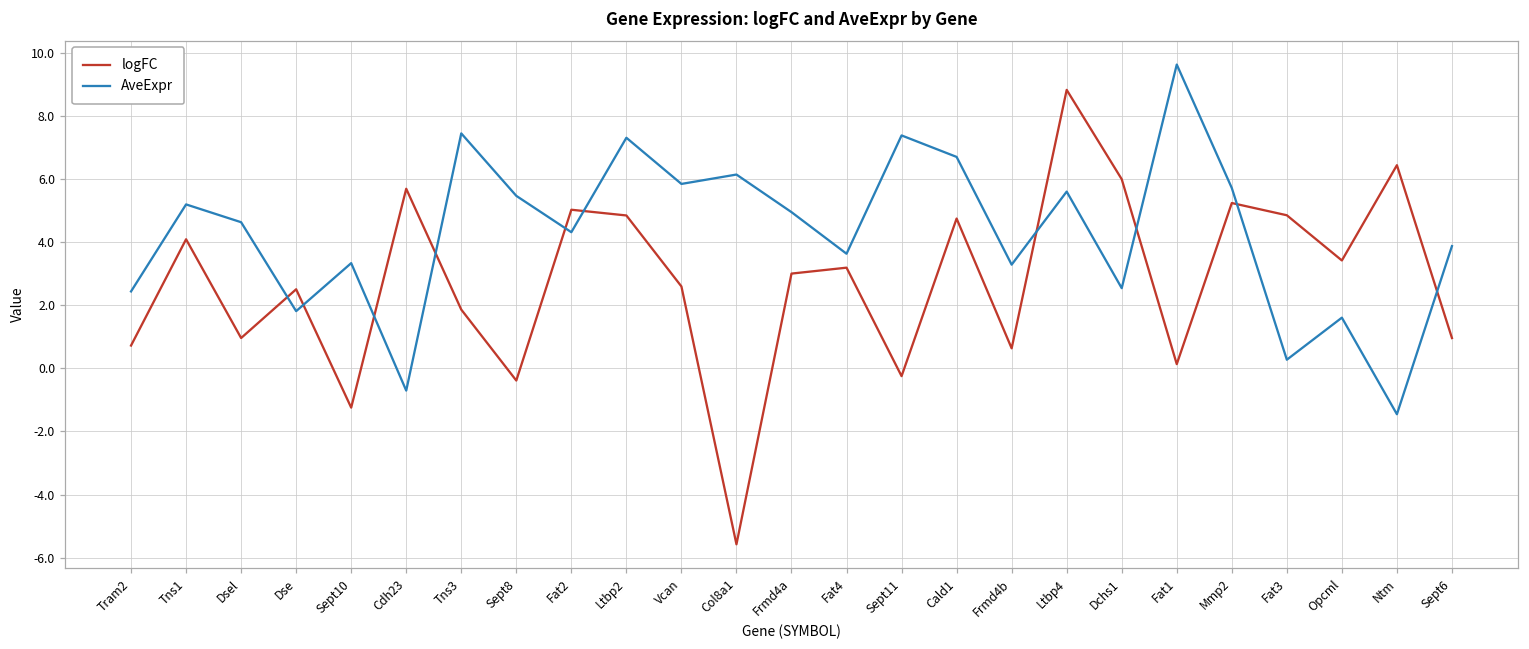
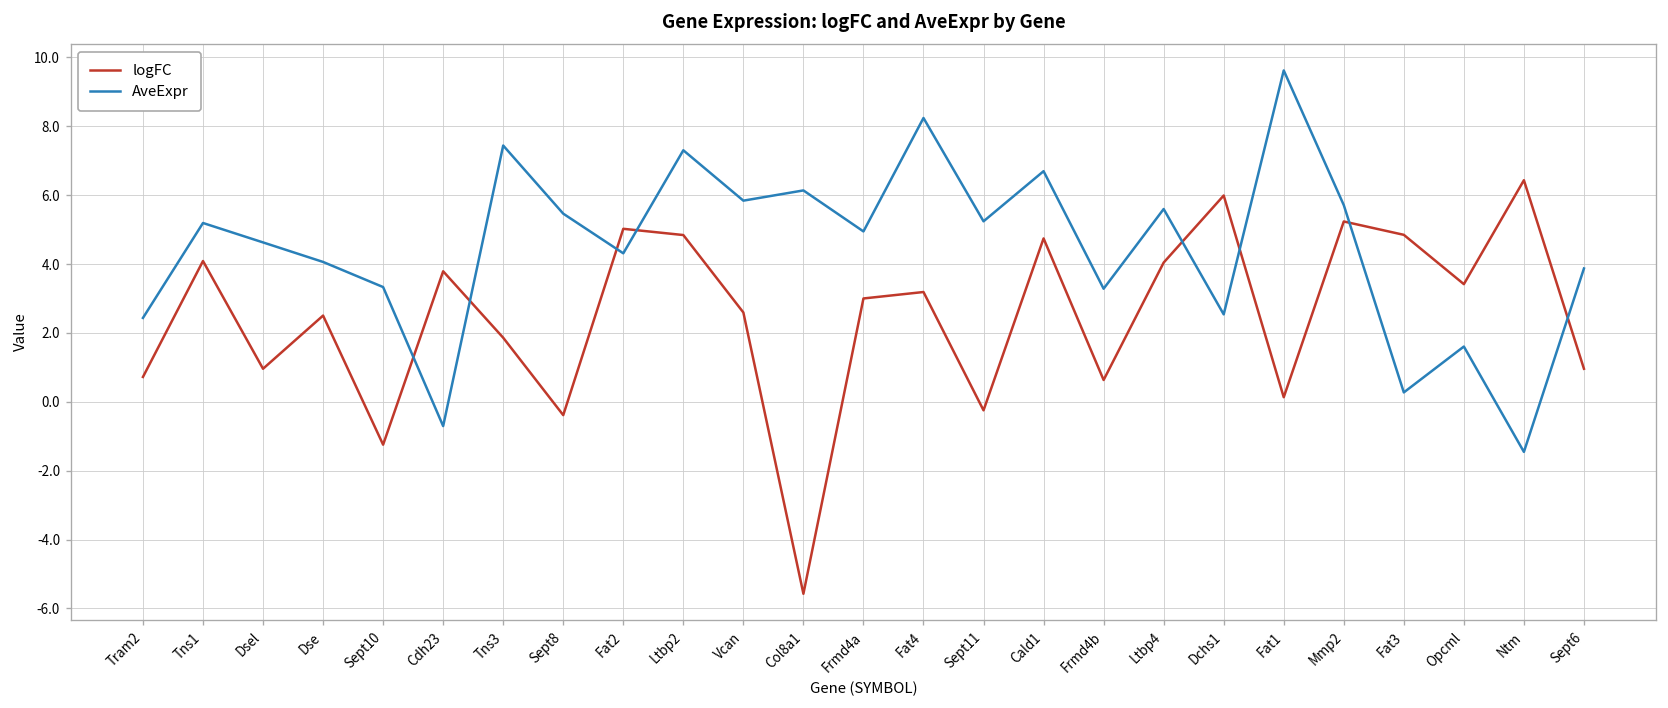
  {
    "logFC": {
      "Tram2": 0.7,
      "Tns1": 4.1,
      "Dsel": 1.0,
      "Dse": 2.5,
      "Sept10": -1.2,
-     "Cdh23": 5.7,
+     "Cdh23": 3.8,
      "Tns3": 1.9,
      "Sept8": -0.4,
      "Fat2": 5.0,
      "Ltbp2": 4.8,
      "Vcan": 2.6,
      "Col8a1": -5.6,
      "Frmd4a": 3.0,
      "Fat4": 3.2,
      "Sept11": -0.2,
      "Cald1": 4.7,
      "Frmd4b": 0.6,
-     "Ltbp4": 8.8,
+     "Ltbp4": 4.0,
      "Dchs1": 6.0,
      "Fat1": 0.1,
      "Mmp2": 5.2,
      "Fat3": 4.8,
      "Opcml": 3.4,
      "Ntm": 6.4,
      "Sept6": 1.0
    },
    "AveExpr": {
      "Tram2": 2.4,
      "Tns1": 5.2,
      "Dsel": 4.6,
-     "Dse": 1.8,
+     "Dse": 4.1,
      "Sept10": 3.3,
      "Cdh23": -0.7,
      "Tns3": 7.4,
      "Sept8": 5.5,
      "Fat2": 4.3,
      "Ltbp2": 7.3,
      "Vcan": 5.8,
      "Col8a1": 6.1,
      "Frmd4a": 4.9,
-     "Fat4": 3.6,
-     "Sept11": 7.4,
+     "Fat4": 8.2,
+     "Sept11": 5.2,
      "Cald1": 6.7,
      "Frmd4b": 3.3,
      "Ltbp4": 5.6,
      "Dchs1": 2.5,
      "Fat1": 9.6,
      "Mmp2": 5.7,
      "Fat3": 0.3,
      "Opcml": 1.6,
      "Ntm": -1.5,
      "Sept6": 3.9
    }
  }
